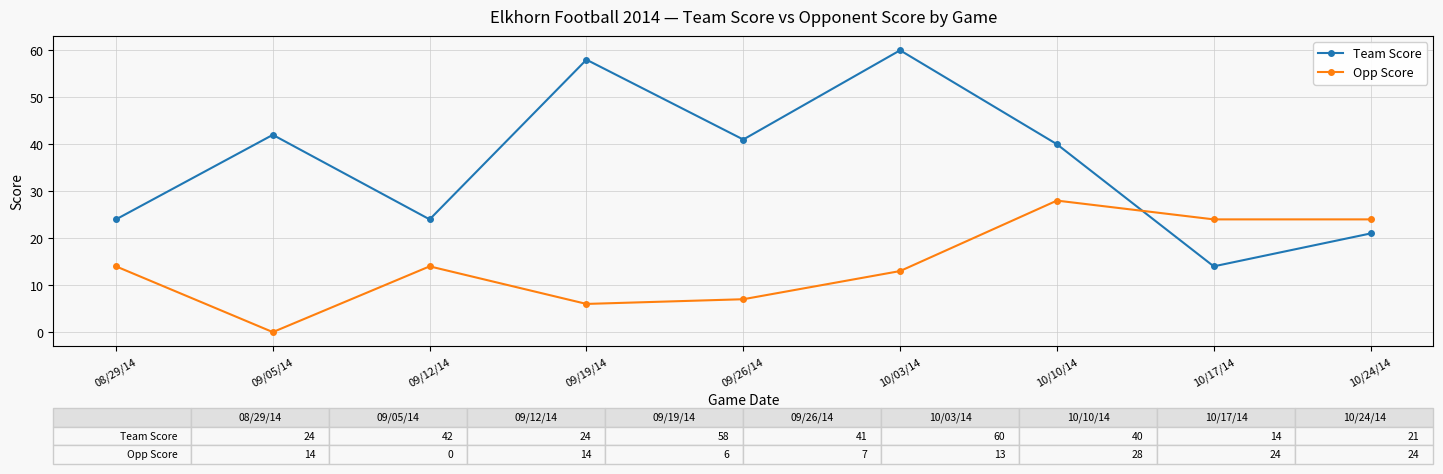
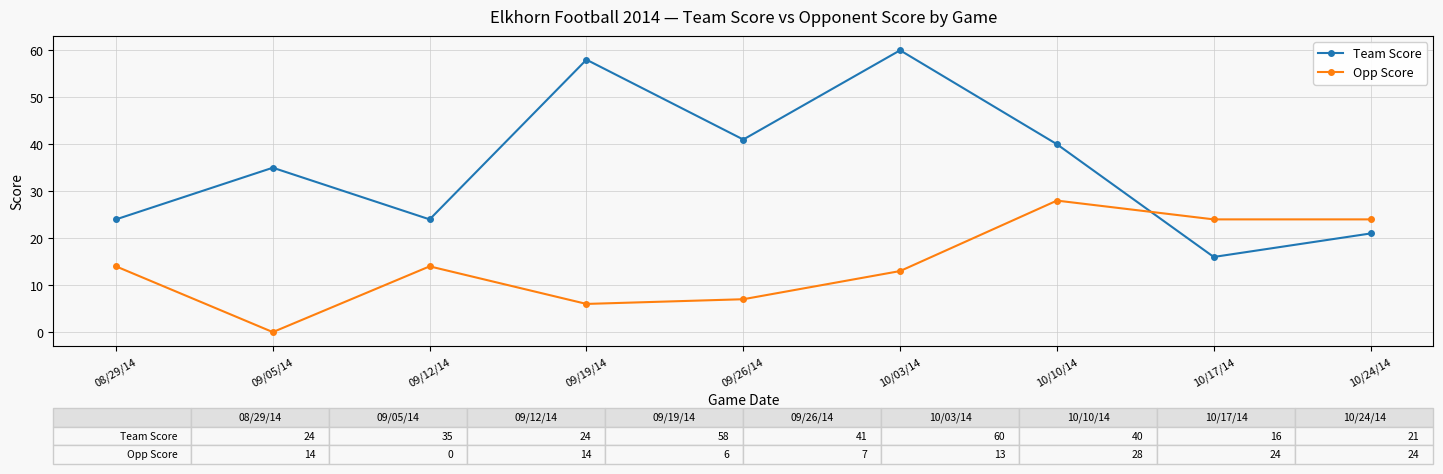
  {
    "Team Score": {
-     "09/05/14": 42,
-     "10/17/14": 14
+     "09/05/14": 35,
+     "10/17/14": 16
    },
    "Opp Score": {
      "08/29/14": 14,
      "09/05/14": 0,
      "09/12/14": 14,
      "09/19/14": 6,
      "09/26/14": 7,
      "10/03/14": 13,
      "10/10/14": 28,
      "10/17/14": 24,
      "10/24/14": 24
    }
  }
